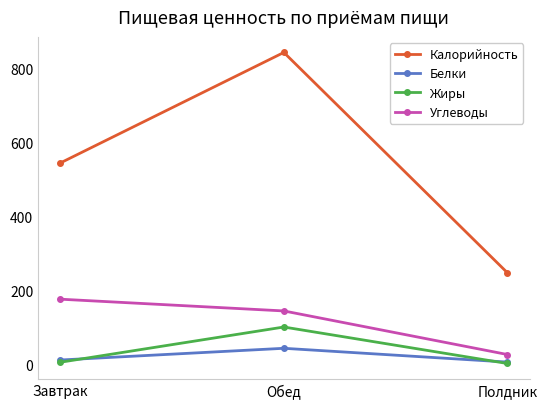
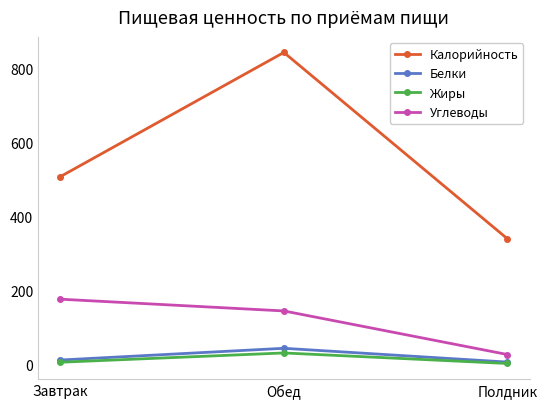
  {
    "Калорийность": {
-     "Завтрак": 550,
+     "Завтрак": 510,
      "Обед": 840,
-     "Полдник": 250
+     "Полдник": 340
    },
    "Белки": {
      "Обед": 40
    },
    "Жиры": {
-     "Обед": 100
+     "Обед": 30
    },
    "Углеводы": {
      "Завтрак": 180,
      "Обед": 140,
      "Полдник": 30
    }
  }
